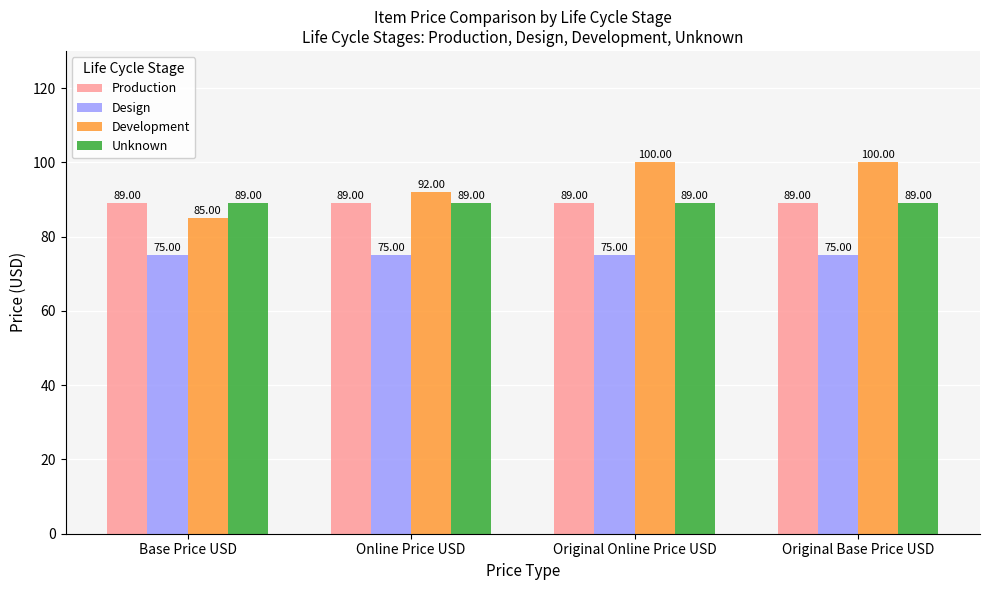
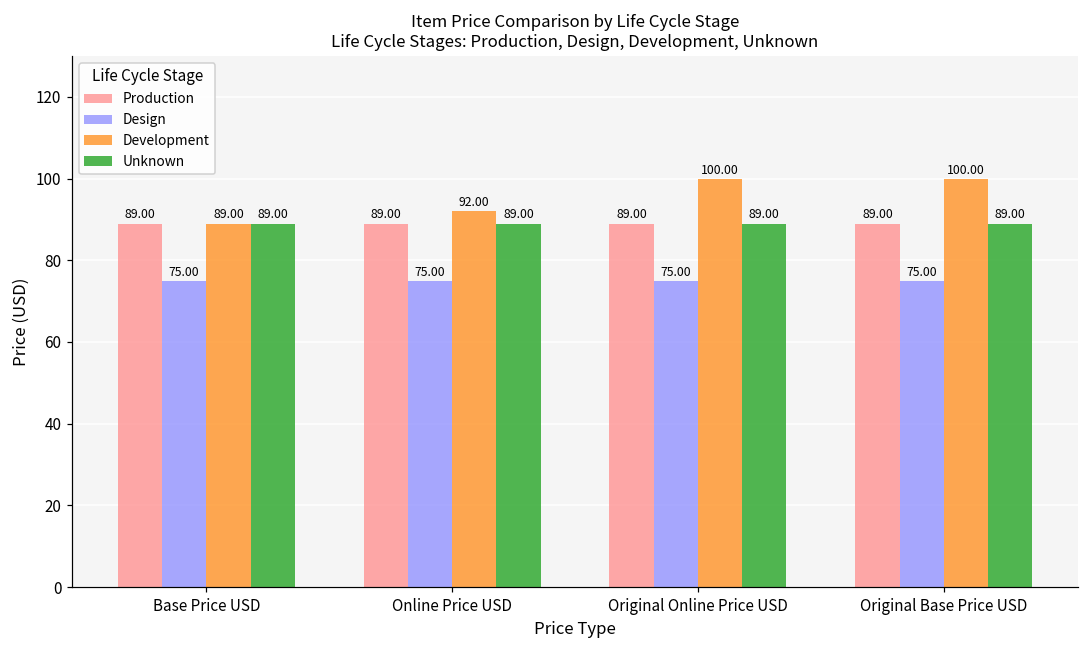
  {
    "Production": {
      "Base Price USD": 89.00,
      "Online Price USD": 89.00,
      "Original Online Price USD": 89.00,
      "Original Base Price USD": 89.00
    },
    "Design": {
      "Base Price USD": 75.00,
      "Online Price USD": 75.00,
      "Original Online Price USD": 75.00,
      "Original Base Price USD": 75.00
    },
    "Development": {
-     "Base Price USD": 85.00,
+     "Base Price USD": 89.00,
      "Online Price USD": 92.00,
      "Original Online Price USD": 100.00,
      "Original Base Price USD": 100.00
    },
    "Unknown": {
      "Base Price USD": 89.00,
      "Online Price USD": 89.00,
      "Original Online Price USD": 89.00,
      "Original Base Price USD": 89.00
    }
  }
